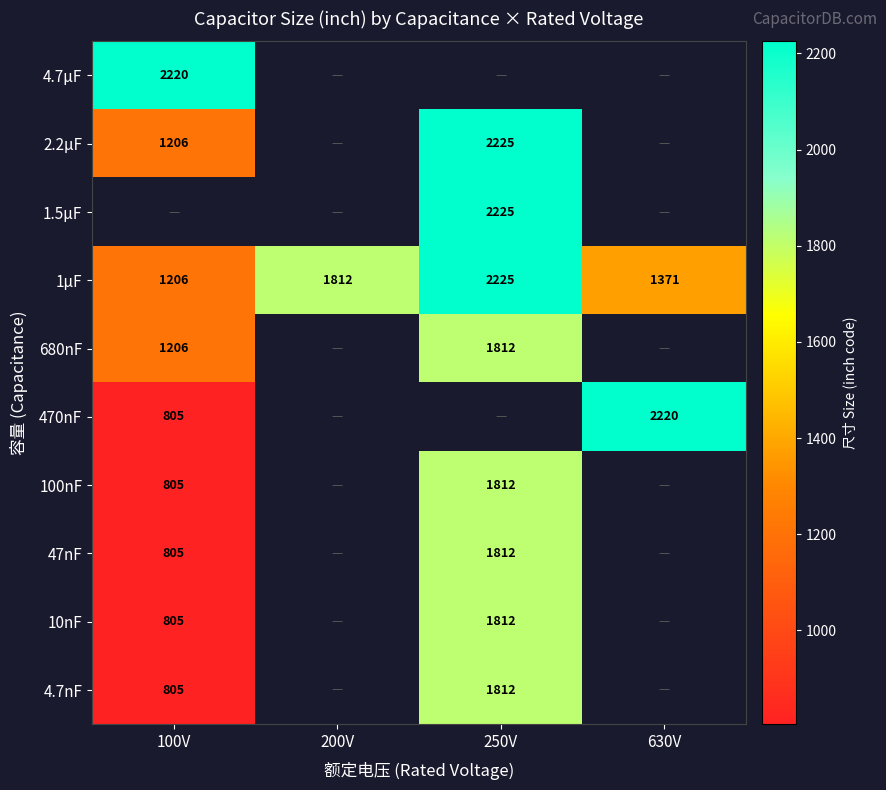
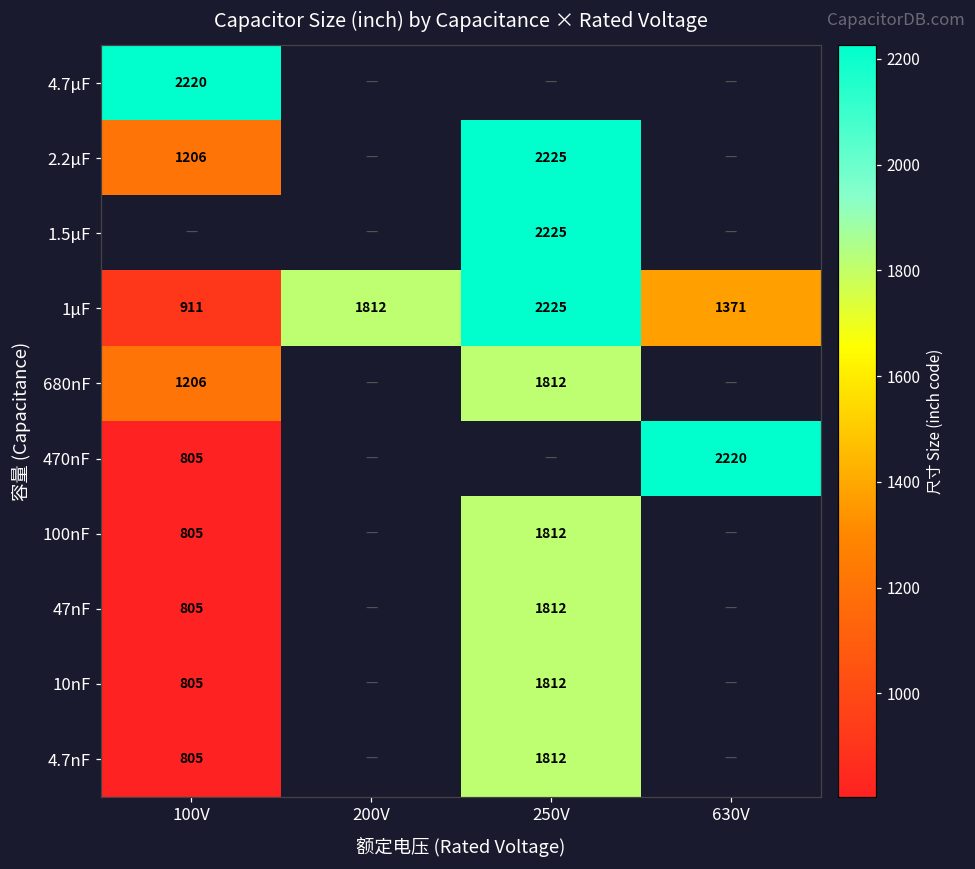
  {
    "4.7μF": {
      "100V": 2220
    },
    "2.2μF": {
      "100V": 1206,
      "250V": 2225
    },
    "1.5μF": {
      "250V": 2225
    },
    "1μF": {
-     "100V": 1206,
+     "100V": 911,
      "200V": 1812,
      "250V": 2225,
      "630V": 1371
    },
    "680nF": {
      "100V": 1206,
      "250V": 1812
    },
    "470nF": {
      "100V": 805,
      "630V": 2220
    },
    "100nF": {
      "100V": 805,
      "250V": 1812
    },
    "47nF": {
      "100V": 805,
      "250V": 1812
    },
    "10nF": {
      "100V": 805,
      "250V": 1812
    },
    "4.7nF": {
      "100V": 805,
      "250V": 1812
    }
  }
